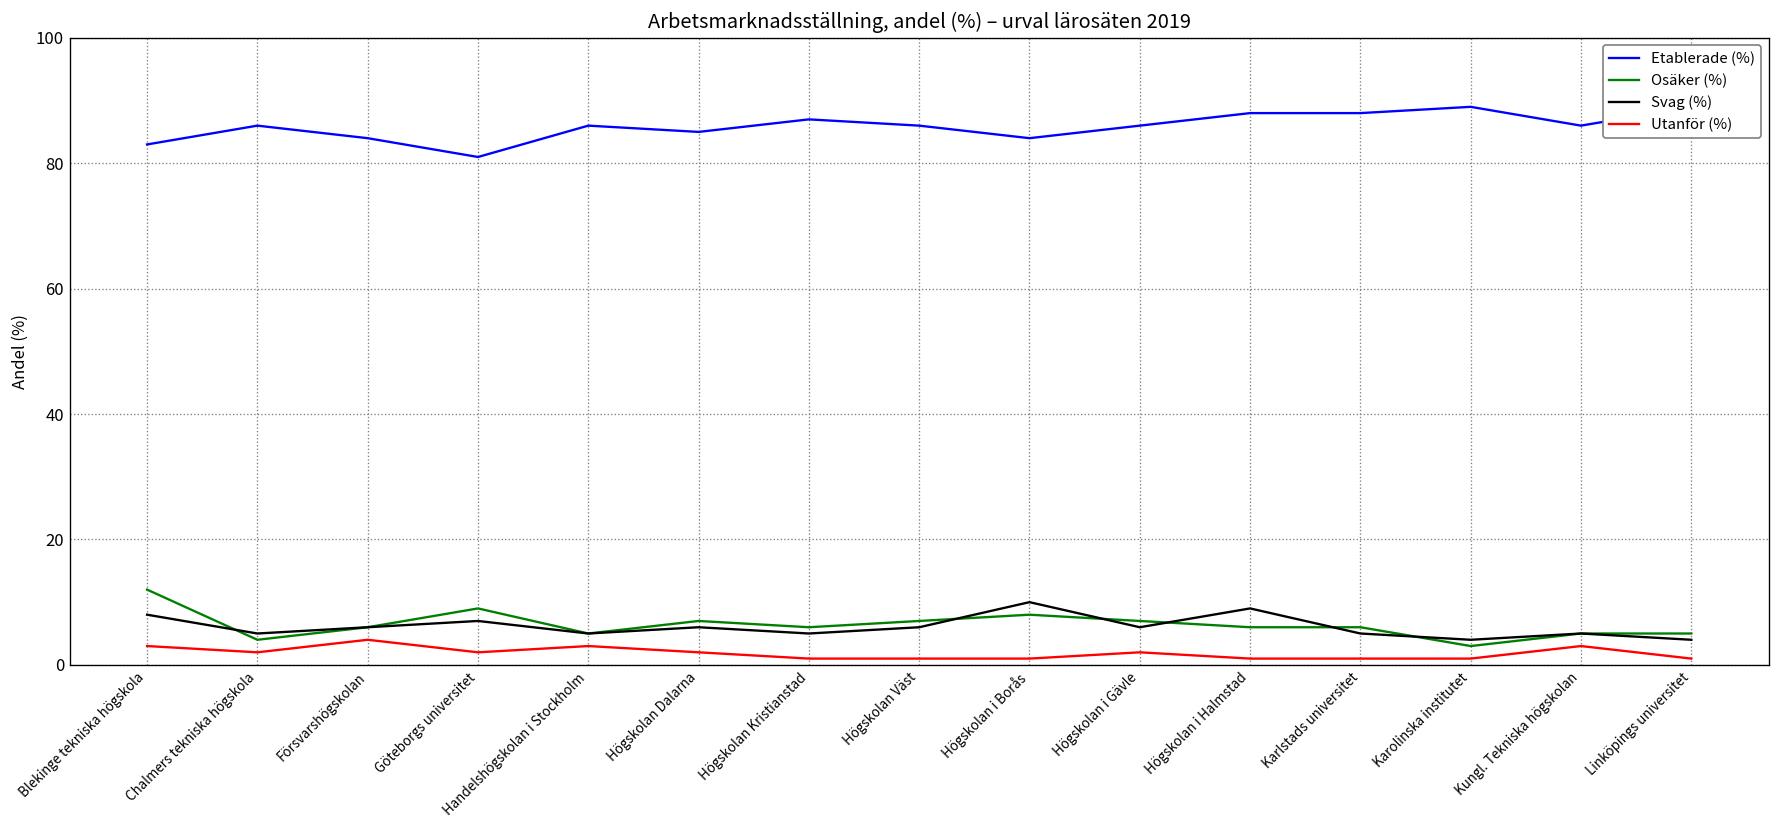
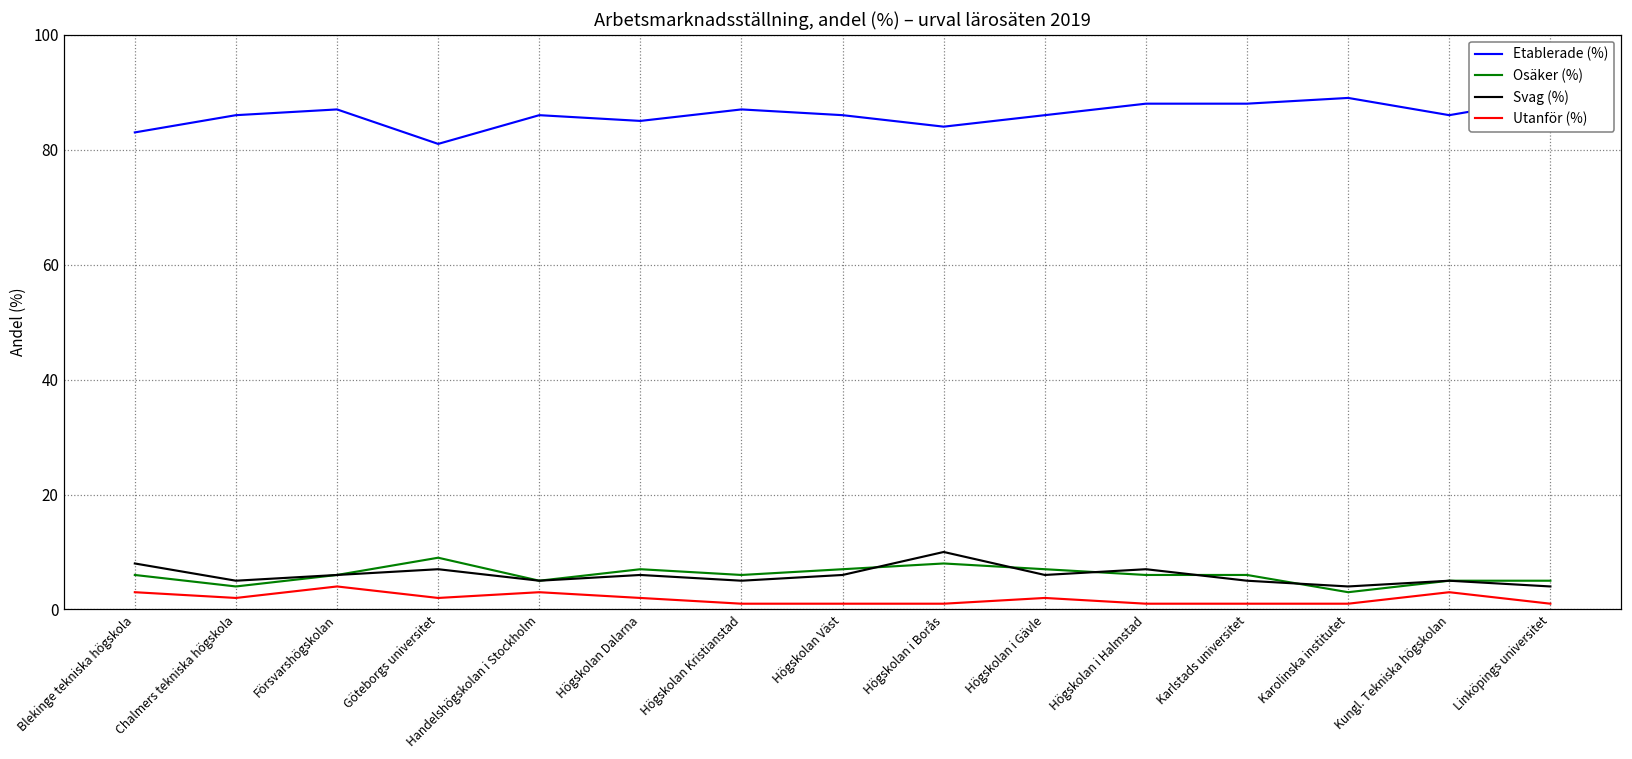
  {
    "Etablerade (%)": {
      "Blekinge tekniska högskola": 83,
      "Chalmers tekniska högskola": 86,
-     "Försvarshögskolan": 84,
+     "Försvarshögskolan": 87,
      "Göteborgs universitet": 81,
      "Handelshögskolan i Stockholm": 86,
      "Högskolan Dalarna": 85,
      "Högskolan Kristianstad": 87,
      "Högskolan Väst": 86,
      "Högskolan i Borås": 84,
      "Högskolan i Gävle": 86,
      "Högskolan i Halmstad": 88,
      "Karlstads universitet": 88,
      "Karolinska institutet": 89,
      "Kungl. Tekniska högskolan": 86
    },
    "Osäker (%)": {
-     "Blekinge tekniska högskola": 12,
+     "Blekinge tekniska högskola": 6,
      "Chalmers tekniska högskola": 4,
      "Göteborgs universitet": 9,
      "Högskolan Dalarna": 7,
      "Högskolan Kristianstad": 6,
      "Högskolan Väst": 7,
      "Högskolan i Borås": 8,
      "Högskolan i Gävle": 7,
      "Högskolan i Halmstad": 6,
      "Karlstads universitet": 6,
      "Karolinska institutet": 3,
      "Linköpings universitet": 5
    },
    "Svag (%)": {
      "Blekinge tekniska högskola": 8,
      "Chalmers tekniska högskola": 5,
      "Göteborgs universitet": 7,
      "Högskolan Dalarna": 6,
      "Högskolan Kristianstad": 5,
      "Högskolan Väst": 6,
      "Högskolan i Borås": 10,
      "Högskolan i Gävle": 6,
-     "Högskolan i Halmstad": 9,
+     "Högskolan i Halmstad": 7,
      "Karlstads universitet": 5,
      "Karolinska institutet": 4,
      "Linköpings universitet": 4
    },
    "Utanför (%)": {
      "Blekinge tekniska högskola": 3,
      "Chalmers tekniska högskola": 2,
      "Försvarshögskolan": 4,
      "Göteborgs universitet": 2,
      "Handelshögskolan i Stockholm": 3,
      "Högskolan Dalarna": 2,
      "Högskolan Kristianstad": 1,
      "Högskolan Väst": 1,
      "Högskolan i Borås": 1,
      "Högskolan i Gävle": 2,
      "Högskolan i Halmstad": 1,
      "Karlstads universitet": 1,
      "Karolinska institutet": 1,
      "Kungl. Tekniska högskolan": 3,
      "Linköpings universitet": 1
    }
  }
